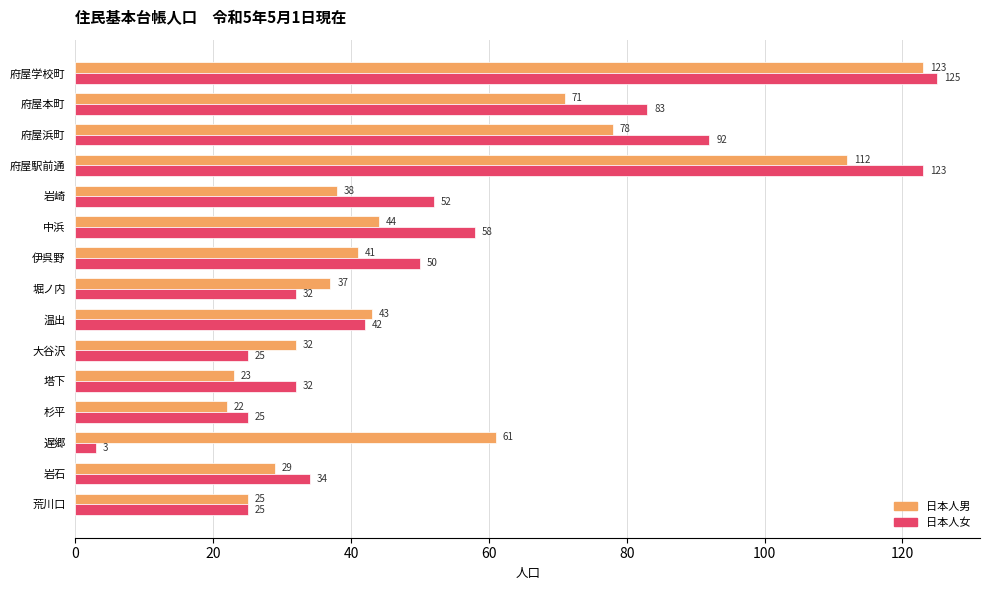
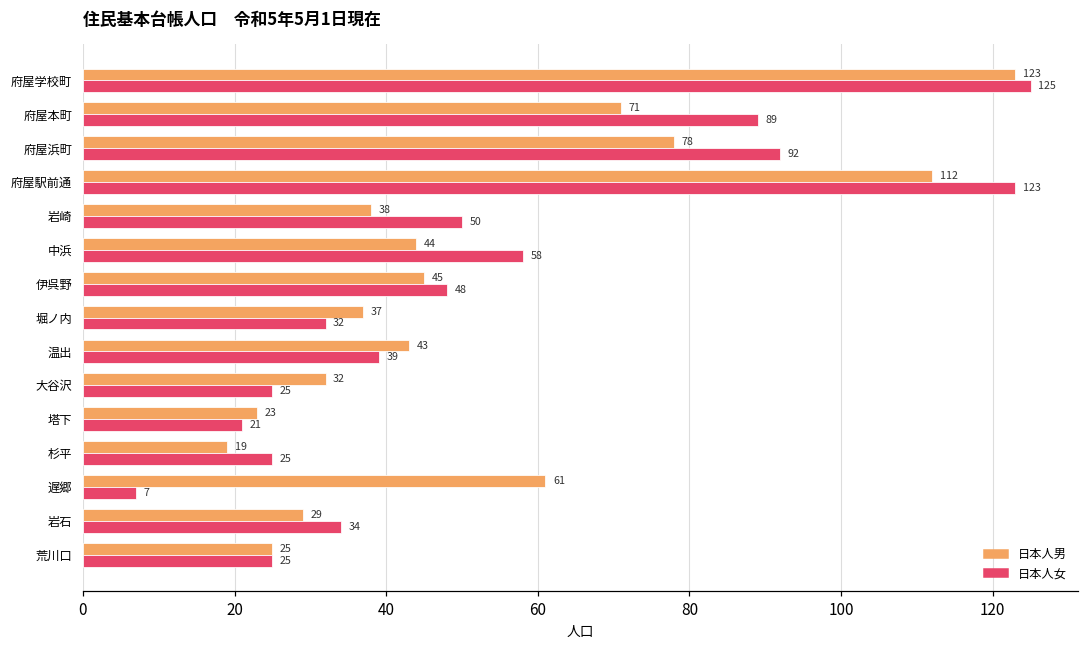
  {
    "日本人男": {
      "府屋学校町": 123,
      "府屋本町": 71,
      "府屋浜町": 78,
      "府屋駅前通": 112,
      "岩崎": 38,
      "中浜": 44,
-     "伊呉野": 41,
+     "伊呉野": 45,
      "堀ノ内": 37,
      "温出": 43,
      "大谷沢": 32,
      "塔下": 23,
-     "杉平": 22,
+     "杉平": 19,
      "遅郷": 61,
      "岩石": 29,
      "荒川口": 25
    },
    "日本人女": {
      "府屋学校町": 125,
-     "府屋本町": 83,
+     "府屋本町": 89,
      "府屋浜町": 92,
      "府屋駅前通": 123,
-     "岩崎": 52,
+     "岩崎": 50,
      "中浜": 58,
-     "伊呉野": 50,
+     "伊呉野": 48,
      "堀ノ内": 32,
-     "温出": 42,
+     "温出": 39,
      "大谷沢": 25,
-     "塔下": 32,
+     "塔下": 21,
      "杉平": 25,
-     "遅郷": 3,
+     "遅郷": 7,
      "岩石": 34,
      "荒川口": 25
    }
  }
